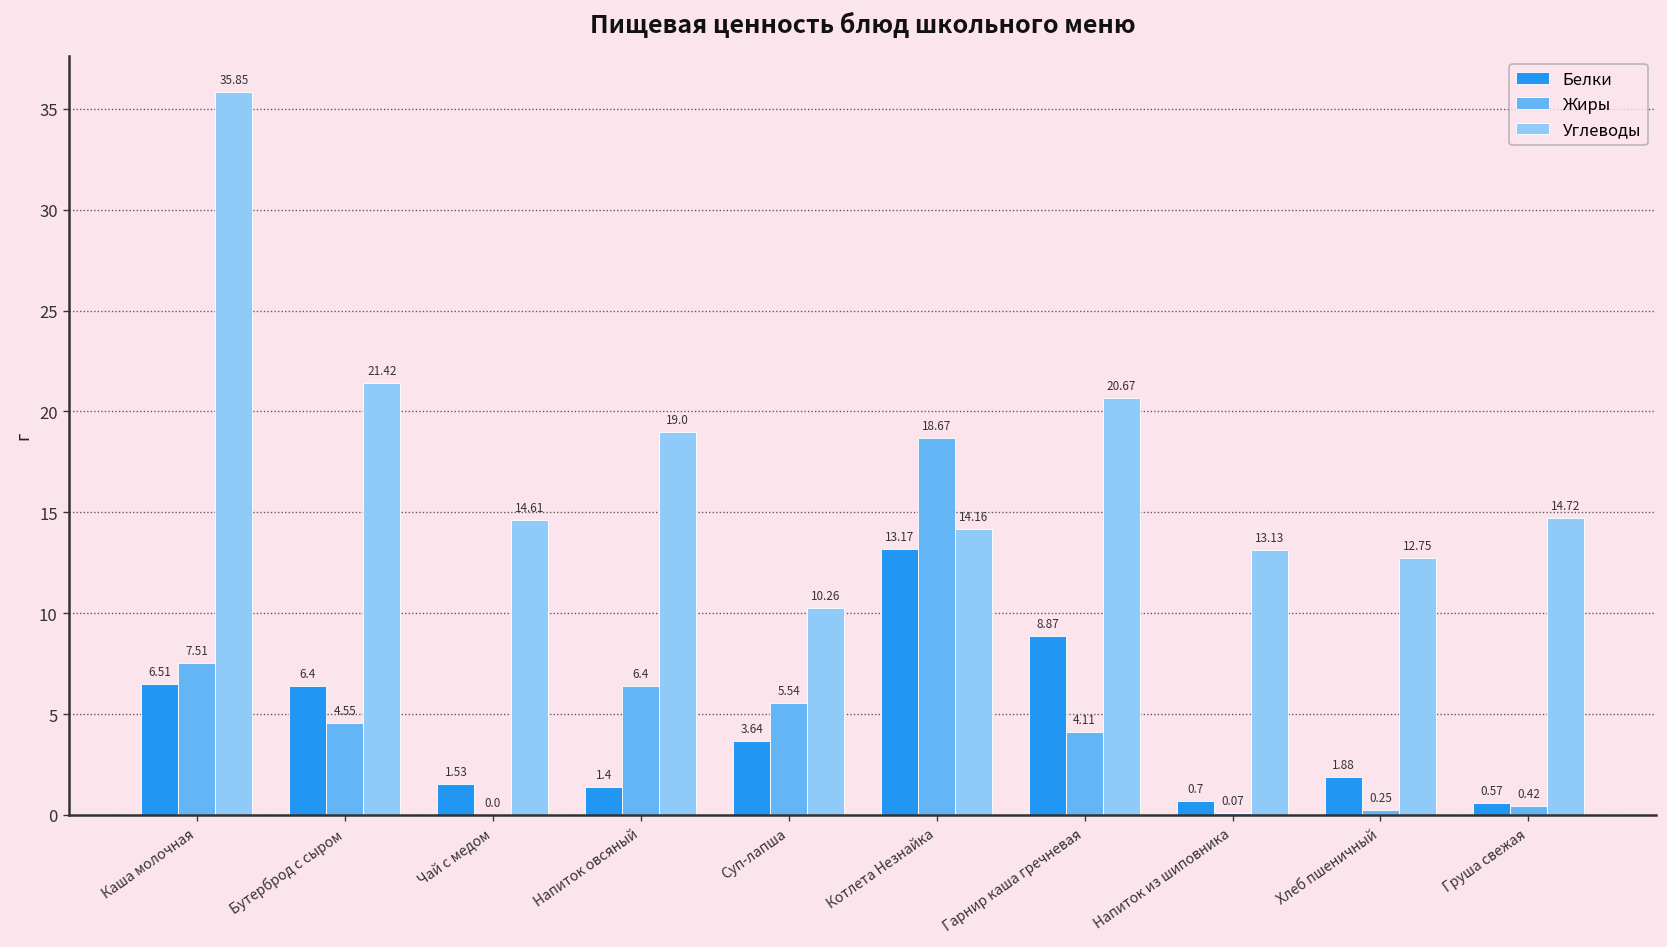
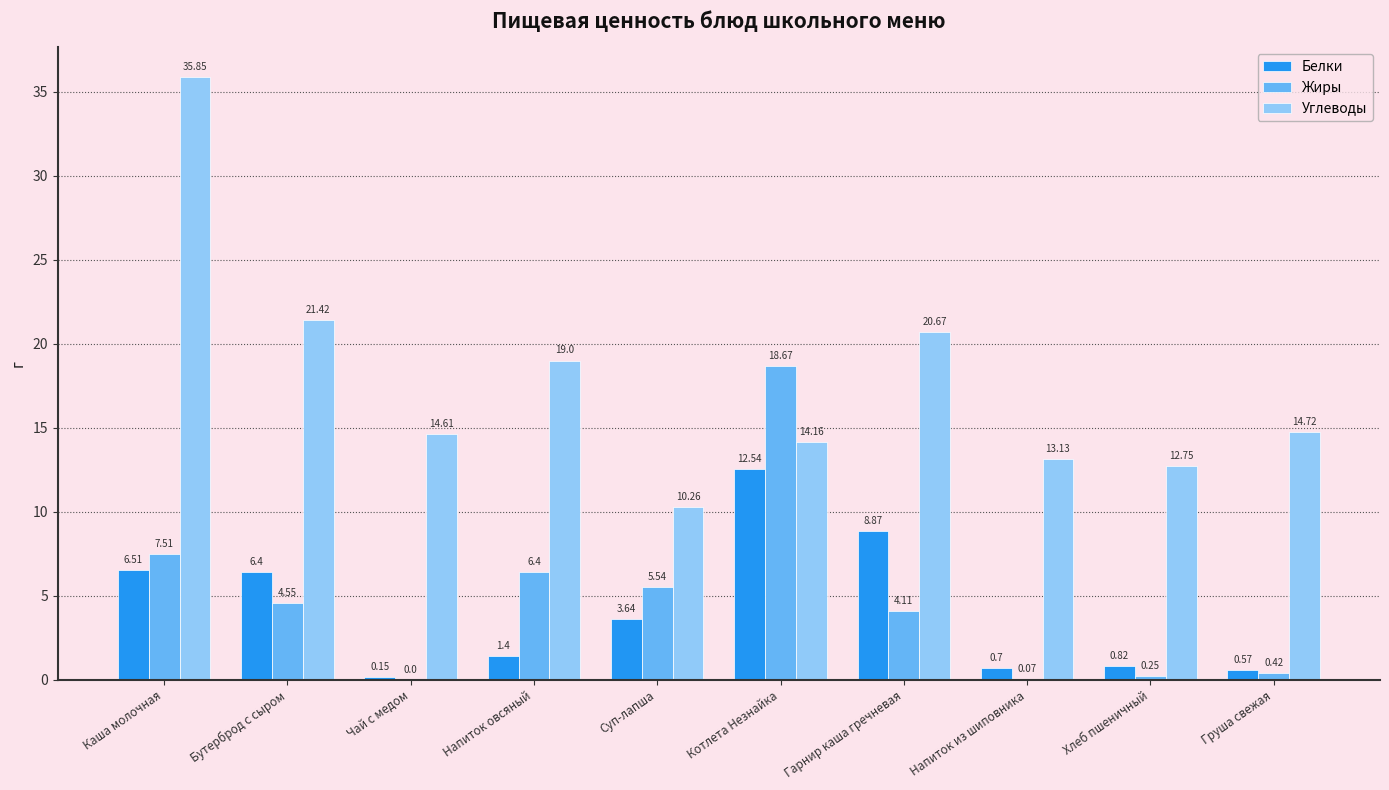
  {
    "Белки": {
      "Каша молочная": 6.51,
      "Бутерброд с сыром": 6.4,
-     "Чай с медом": 1.53,
+     "Чай с медом": 0.15,
      "Напиток овсяный": 1.4,
      "Суп-лапша": 3.64,
-     "Котлета Незнайка": 13.17,
+     "Котлета Незнайка": 12.54,
      "Гарнир каша гречневая": 8.87,
      "Напиток из шиповника": 0.7,
-     "Хлеб пшеничный": 1.88,
+     "Хлеб пшеничный": 0.82,
      "Груша свежая": 0.57
    }
  }
